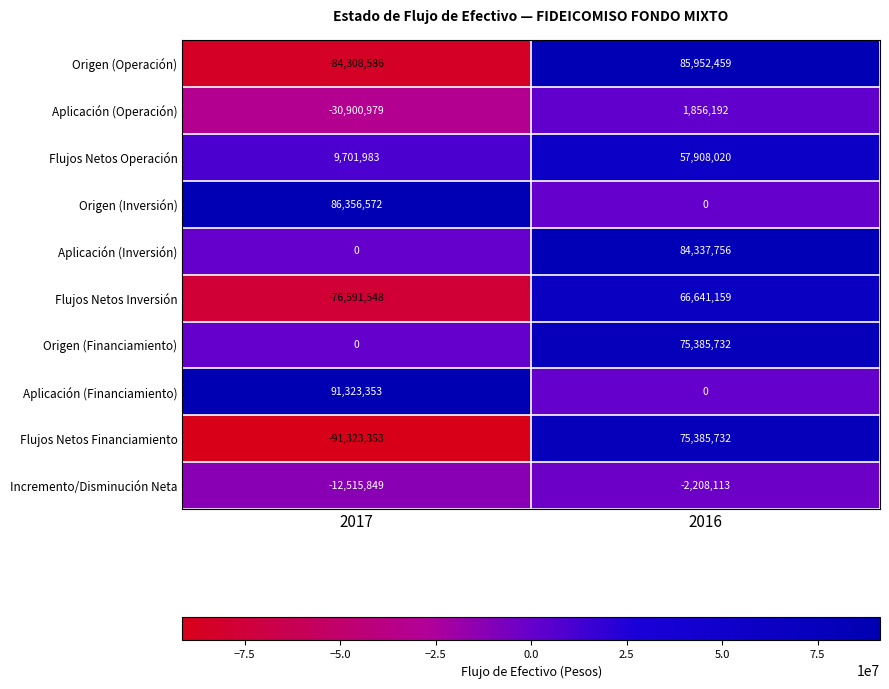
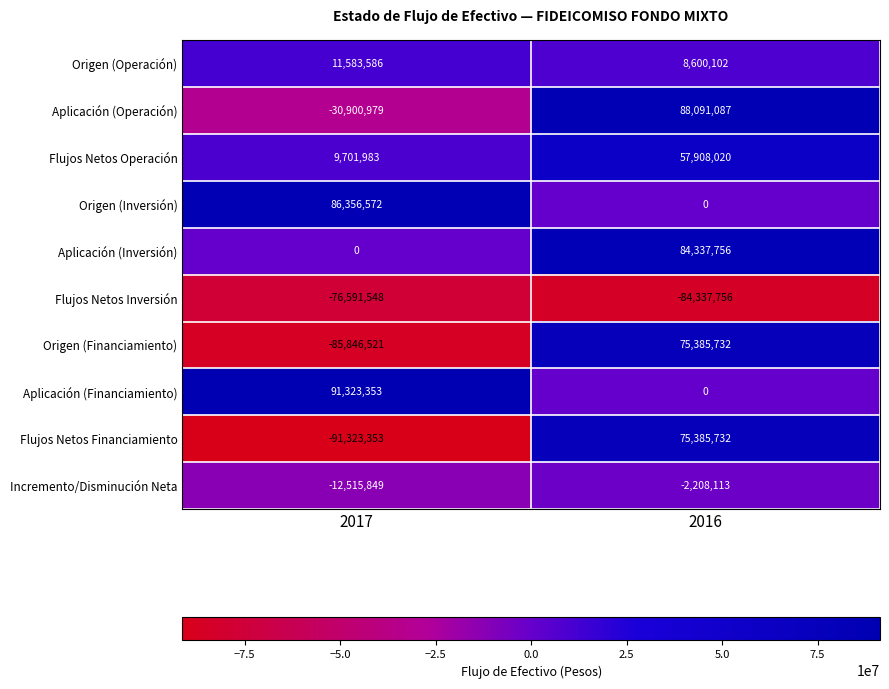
  {
    "Origen (Operación)": {
-     "2017": "-84,308,586",
-     "2016": "85,952,459"
+     "2017": "11,583,586",
+     "2016": "8,600,102"
    },
    "Aplicación (Operación)": {
      "2017": "-30,900,979",
-     "2016": "1,856,192"
+     "2016": "88,091,087"
    },
    "Flujos Netos Operación": {
      "2017": "9,701,983",
      "2016": "57,908,020"
    },
    "Origen (Inversión)": {
      "2017": "86,356,572",
      "2016": "0"
    },
    "Aplicación (Inversión)": {
      "2017": "0",
      "2016": "84,337,756"
    },
    "Flujos Netos Inversión": {
      "2017": "-76,591,548",
-     "2016": "66,641,159"
+     "2016": "-84,337,756"
    },
    "Origen (Financiamiento)": {
-     "2017": "0",
+     "2017": "-85,846,521",
      "2016": "75,385,732"
    },
    "Aplicación (Financiamiento)": {
      "2017": "91,323,353",
      "2016": "0"
    },
    "Flujos Netos Financiamiento": {
      "2017": "-91,323,353",
      "2016": "75,385,732"
    },
    "Incremento/Disminución Neta": {
      "2017": "-12,515,849",
      "2016": "-2,208,113"
    }
  }
